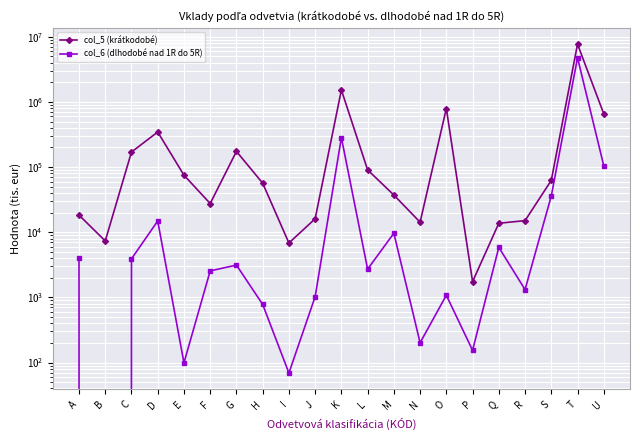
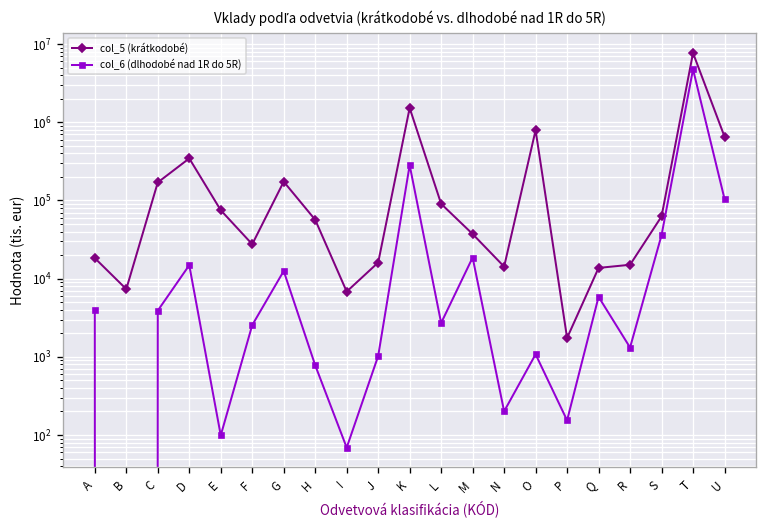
  {
    "col_5 (krátkodobé)": {
      "A": 18000,
      "B": 7000,
      "C": 170000,
      "D": 300000,
      "E": 80000,
      "F": 28000,
      "G": 170000,
      "H": 60000,
      "I": 7000,
      "J": 16000,
      "K": 1500000,
      "L": 90000,
      "M": 40000,
      "N": 14000,
      "O": 800000,
      "P": 1700,
      "Q": 14000,
      "R": 15000,
      "S": 60000,
      "T": 8000000,
      "U": 700000
    },
    "col_6 (dlhodobé nad 1R do 5R)": {
      "A": 4000,
      "C": 4000,
      "D": 15000,
      "E": 100,
      "F": 2500,
-     "G": 3000,
+     "G": 13000,
      "H": 800,
      "I": 70,
      "J": 1000,
      "K": 300000,
      "L": 2700,
-     "M": 10000,
+     "M": 19000,
      "N": 200,
      "O": 1100,
      "P": 150,
      "Q": 6000,
      "R": 1300,
      "S": 40000,
      "T": 5000000,
      "U": 100000
    }
  }
